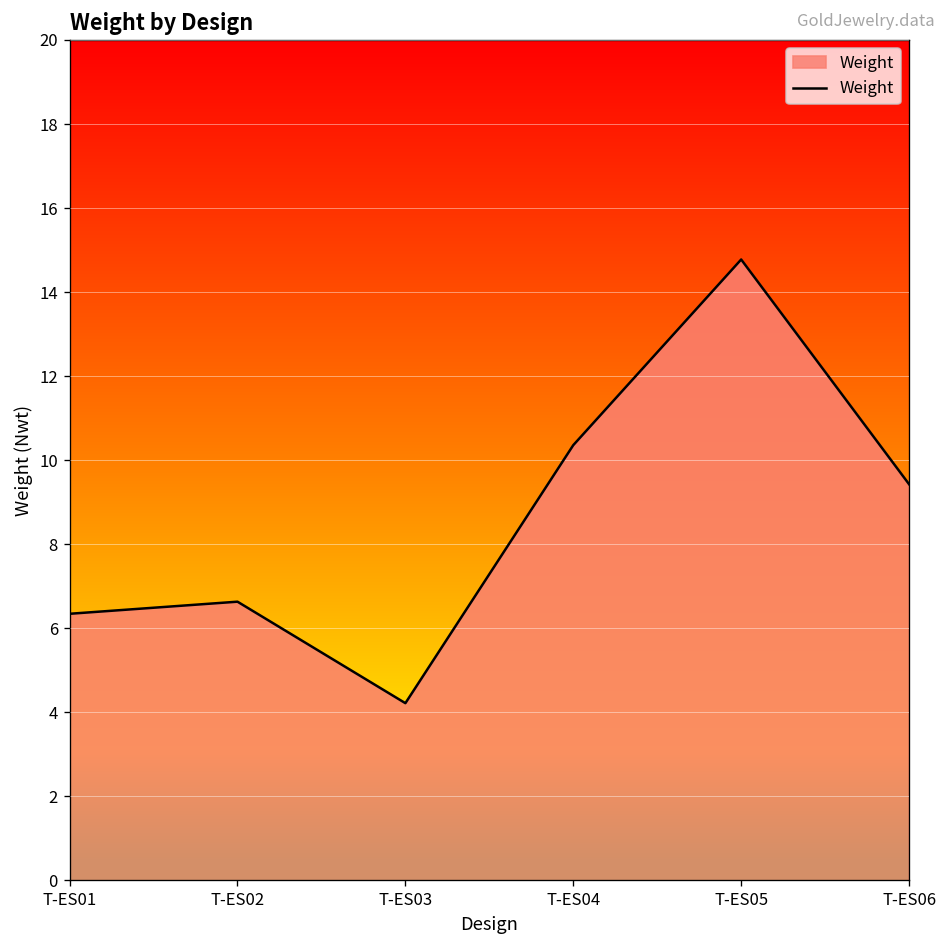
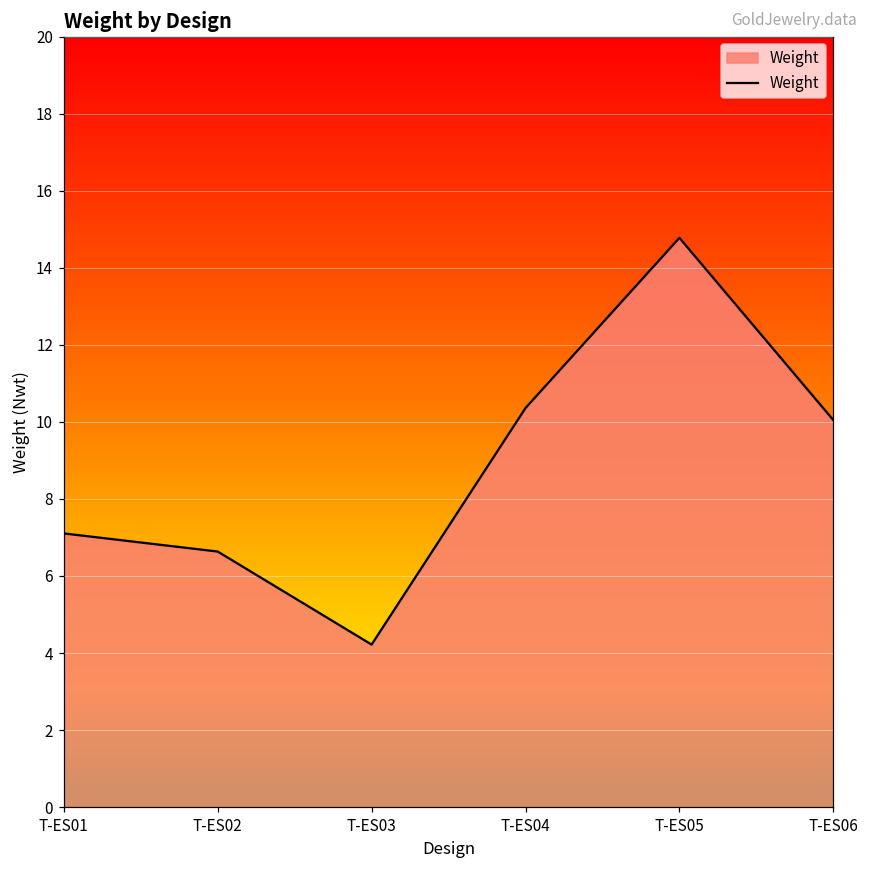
  {
-   "T-ES01": 6.3,
+   "T-ES01": 7.1,
    "T-ES02": 6.6,
    "T-ES03": 4.2,
    "T-ES04": 10.4,
    "T-ES05": 14.8,
-   "T-ES06": 9.4
+   "T-ES06": 10.0
  }
